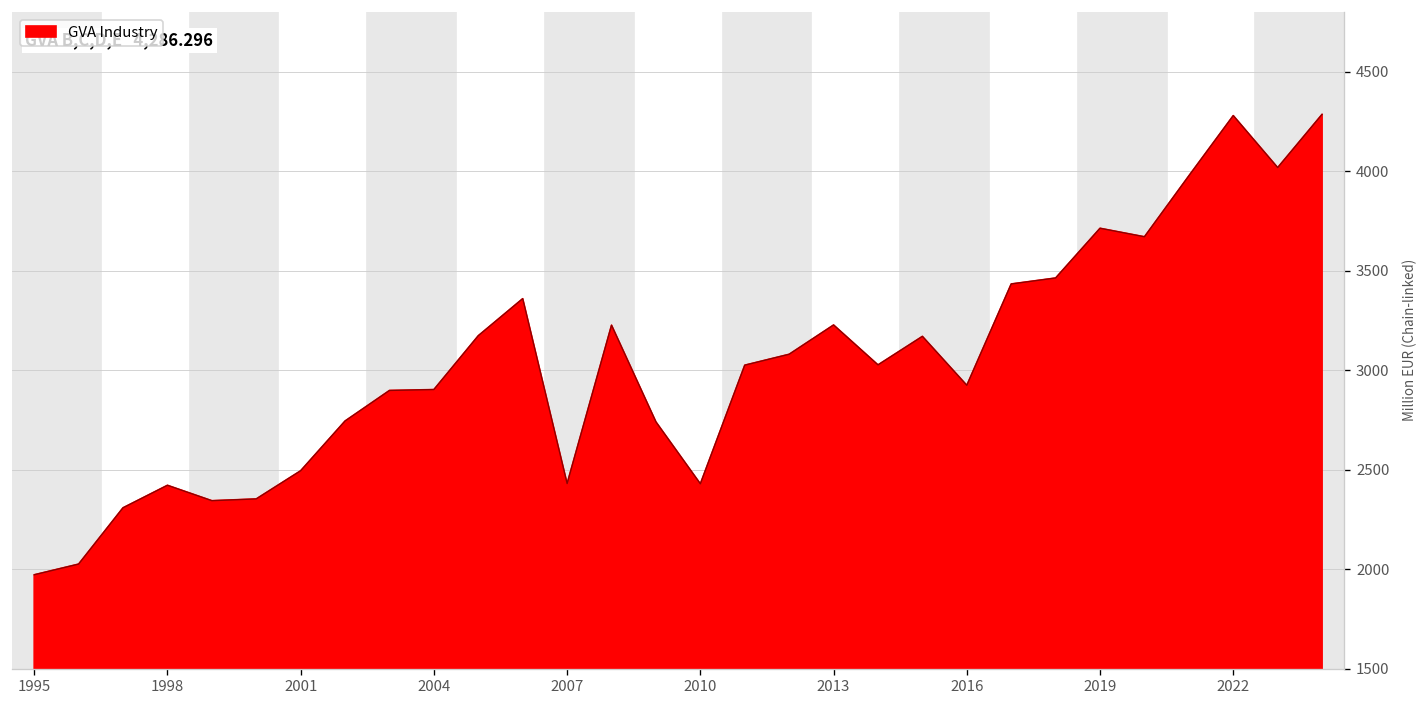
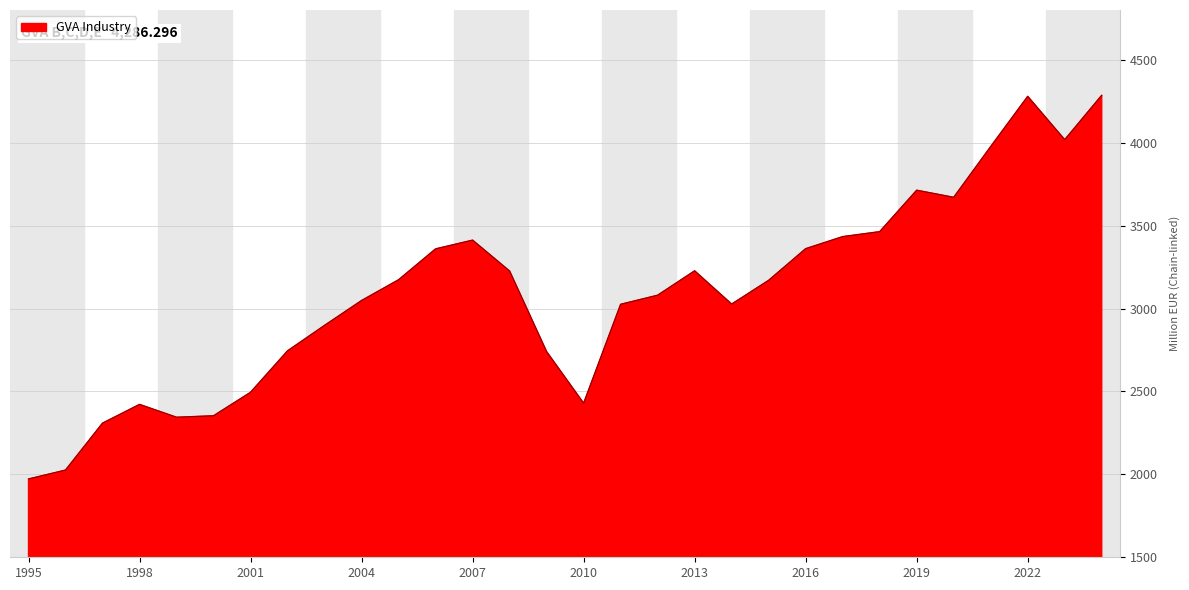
  {
    "1995": 1970,
    "1998": 2420,
    "2001": 2500,
-   "2004": 2900,
-   "2007": 2430,
+   "2004": 3050,
+   "2007": 3410,
    "2010": 2430,
    "2013": 3230,
-   "2016": 2920,
+   "2016": 3360,
    "2019": 3710,
    "2022": 4280
  }
